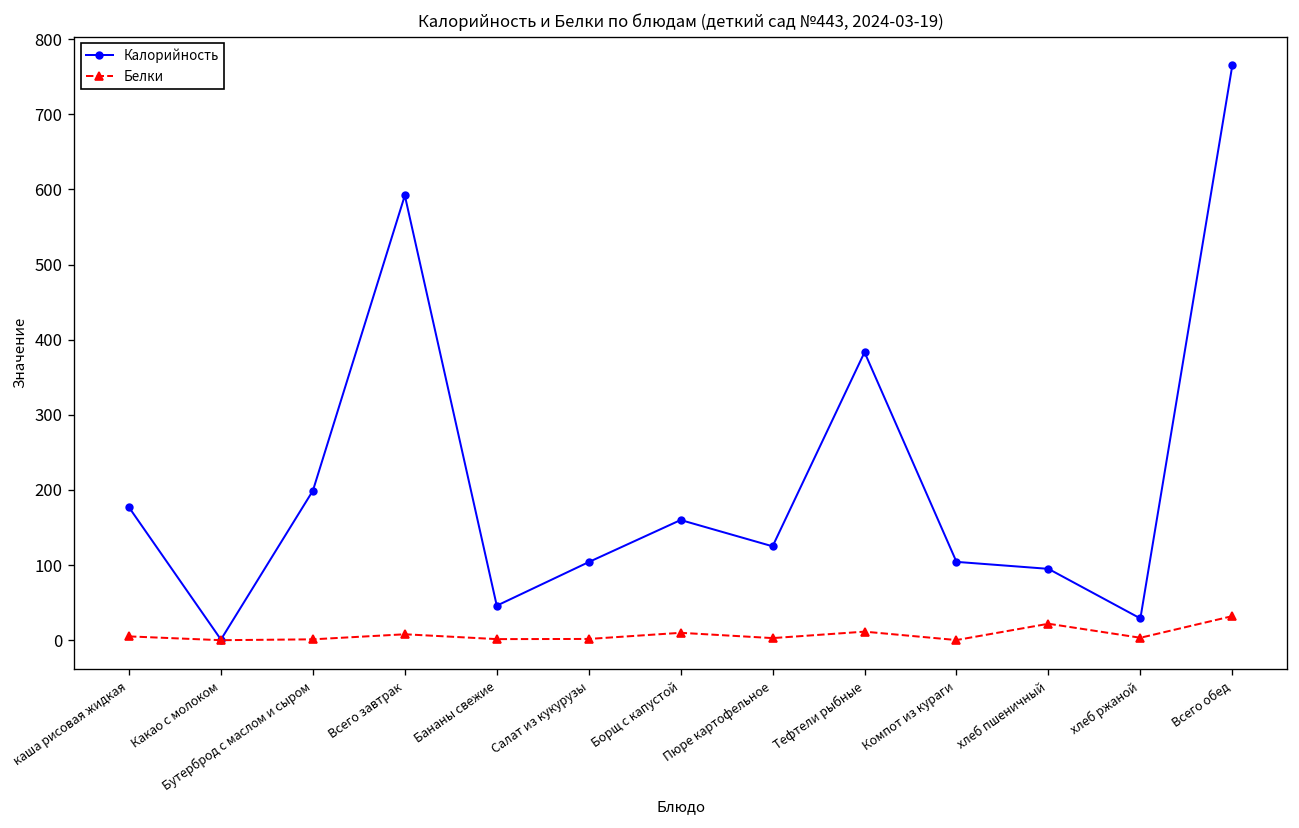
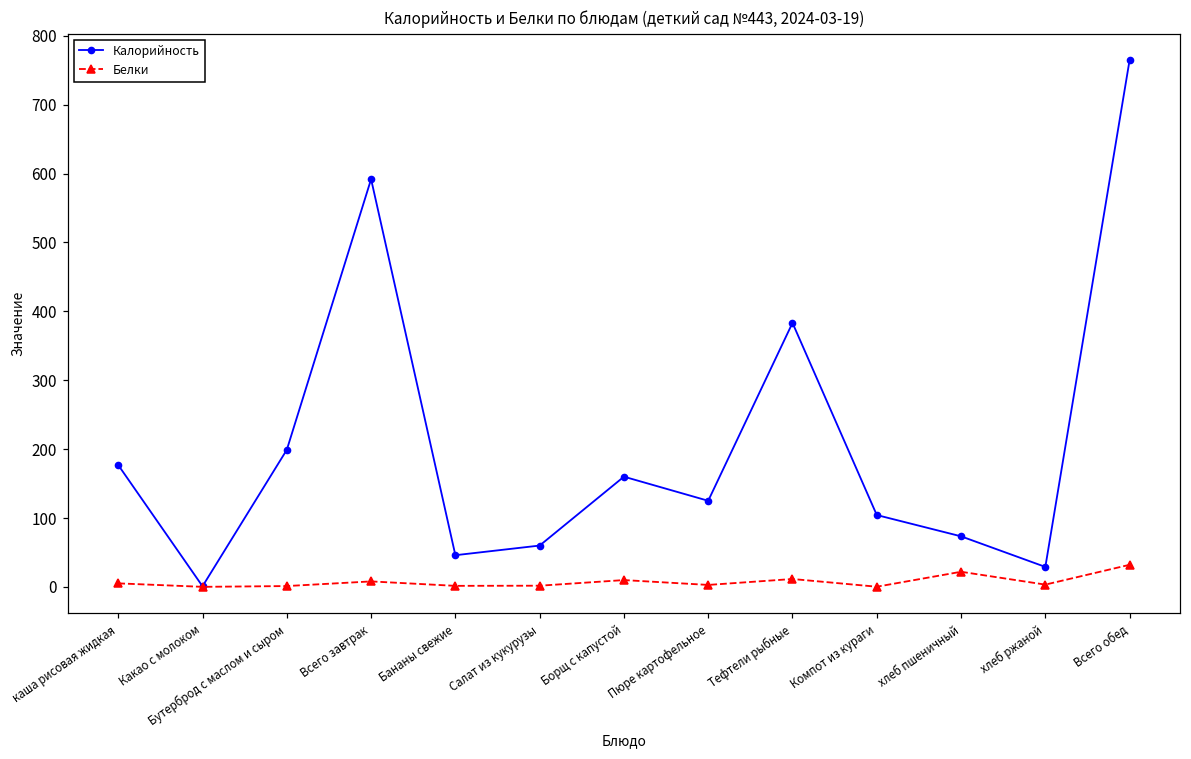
  {
    "Калорийность": {
      "каша рисовая жидкая": 180,
      "Бутерброд с маслом и сыром": 200,
      "Всего завтрак": 590,
      "Бананы свежие": 50,
-     "Салат из кукурузы": 100,
+     "Салат из кукурузы": 60,
      "Борщ с капустой": 160,
      "Пюре картофельное": 130,
      "Тефтели рыбные": 380,
      "Компот из кураги": 100,
-     "хлеб пшеничный": 100,
+     "хлеб пшеничный": 70,
      "хлеб ржаной": 30,
      "Всего обед": 770
    },
    "Белки": {
      "каша рисовая жидкая": 10,
      "Бутерброд с маслом и сыром": 0,
      "Всего завтрак": 10,
      "Бананы свежие": 0,
      "Салат из кукурузы": 0,
      "Борщ с капустой": 10,
      "Пюре картофельное": 0,
      "Тефтели рыбные": 10,
      "Компот из кураги": 0,
      "хлеб пшеничный": 20,
      "хлеб ржаной": 0,
      "Всего обед": 30
    }
  }
